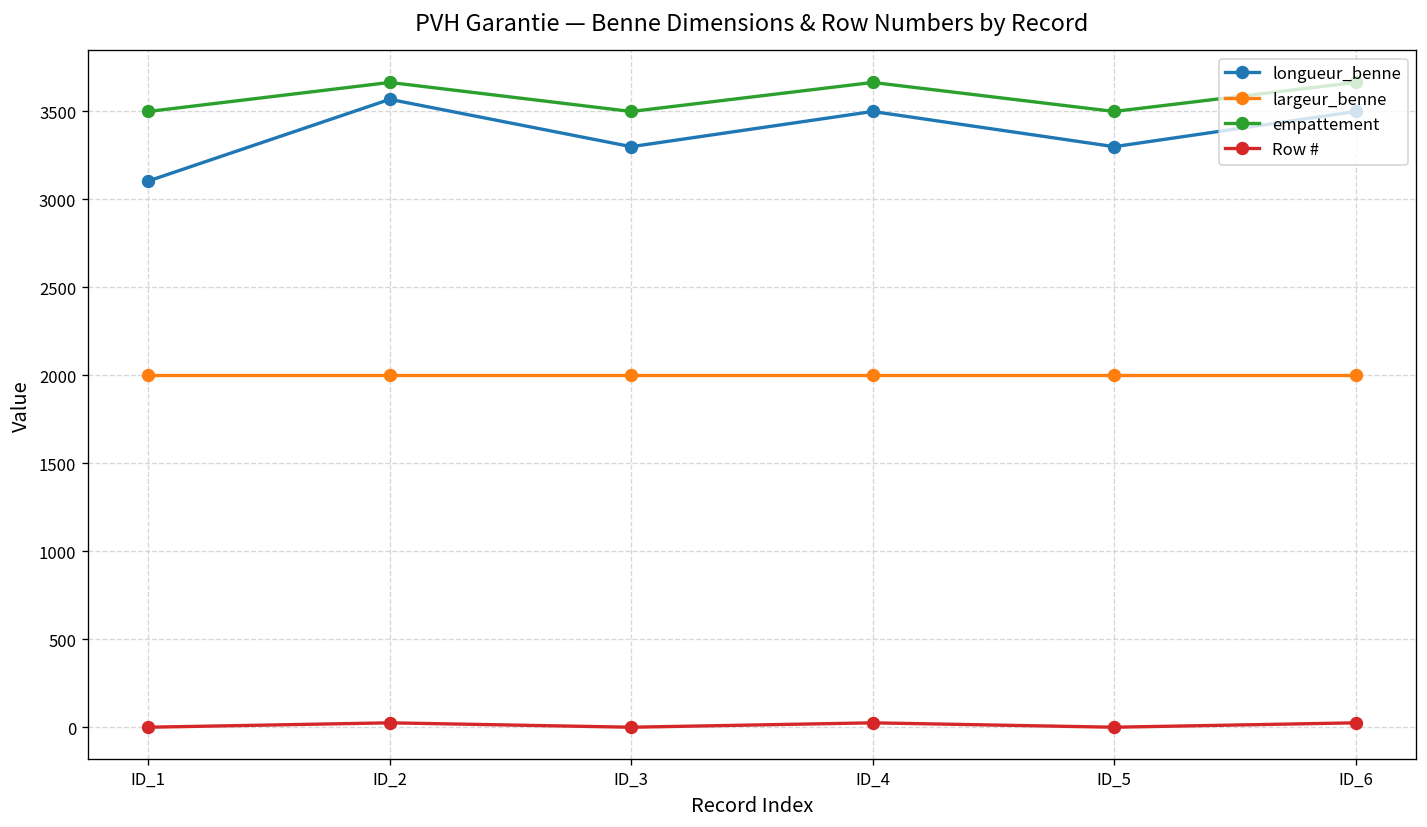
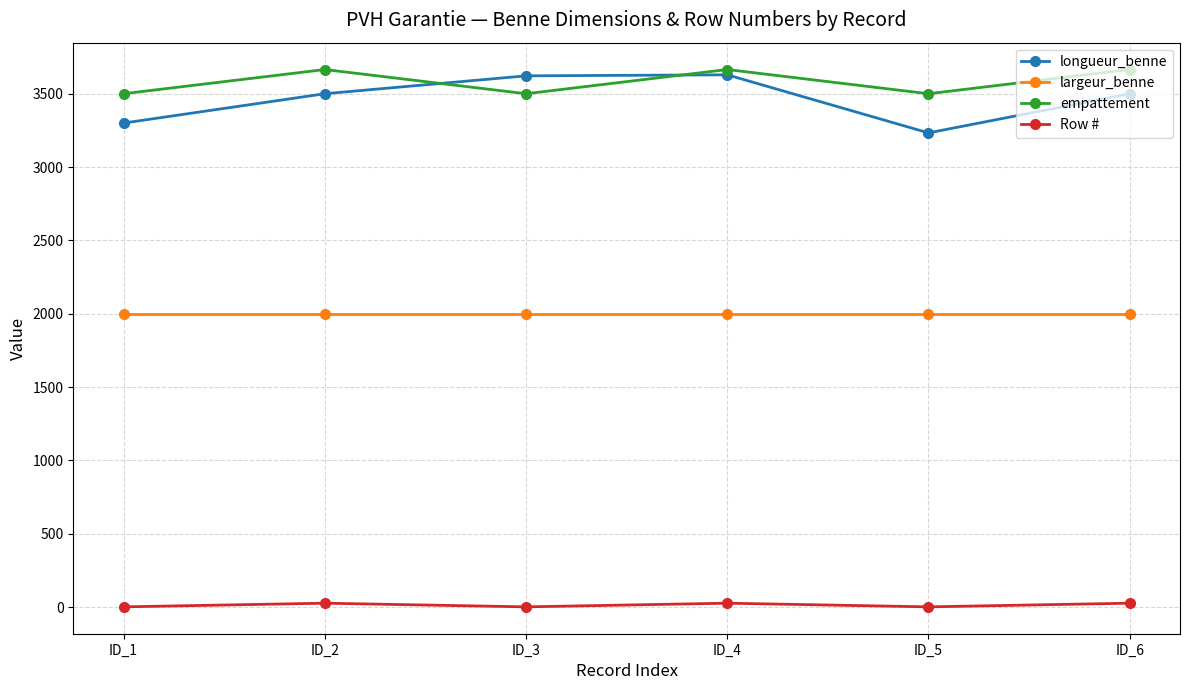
  {
    "longueur_benne": {
-     "ID_1": 3110,
-     "ID_2": 3570,
-     "ID_3": 3300,
-     "ID_4": 3500,
-     "ID_5": 3300
+     "ID_1": 3300,
+     "ID_2": 3500,
+     "ID_3": 3620,
+     "ID_4": 3630,
+     "ID_5": 3230
    },
    "largeur_benne": {
      "ID_1": 2000,
      "ID_2": 2000,
      "ID_3": 2000,
      "ID_4": 2000,
      "ID_5": 2000,
      "ID_6": 2000
    },
    "empattement": {
      "ID_1": 3500,
      "ID_2": 3670,
      "ID_3": 3500,
      "ID_4": 3670,
      "ID_5": 3500
    },
    "Row #": {
      "ID_1": 0,
      "ID_2": 30,
      "ID_3": 0,
      "ID_4": 30,
      "ID_5": 0,
      "ID_6": 30
    }
  }
